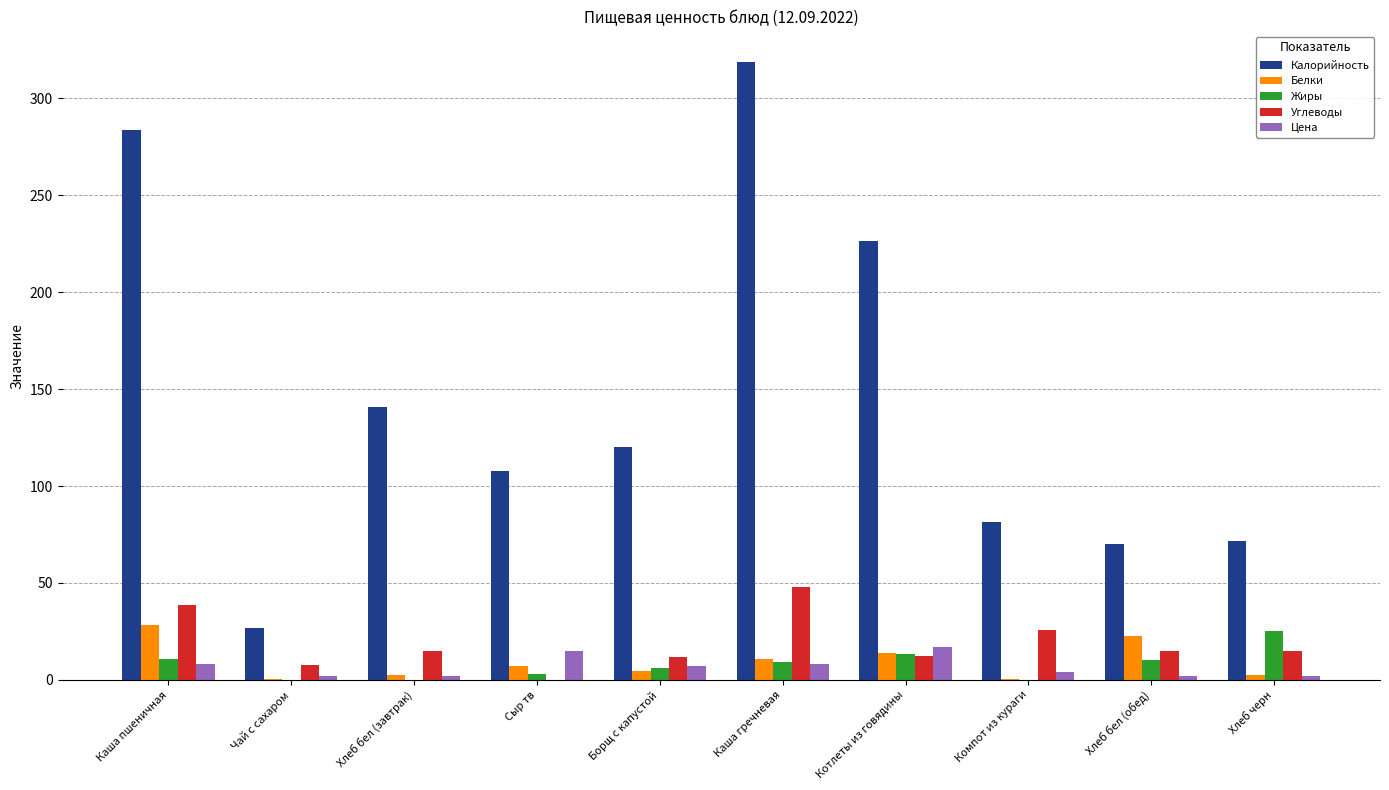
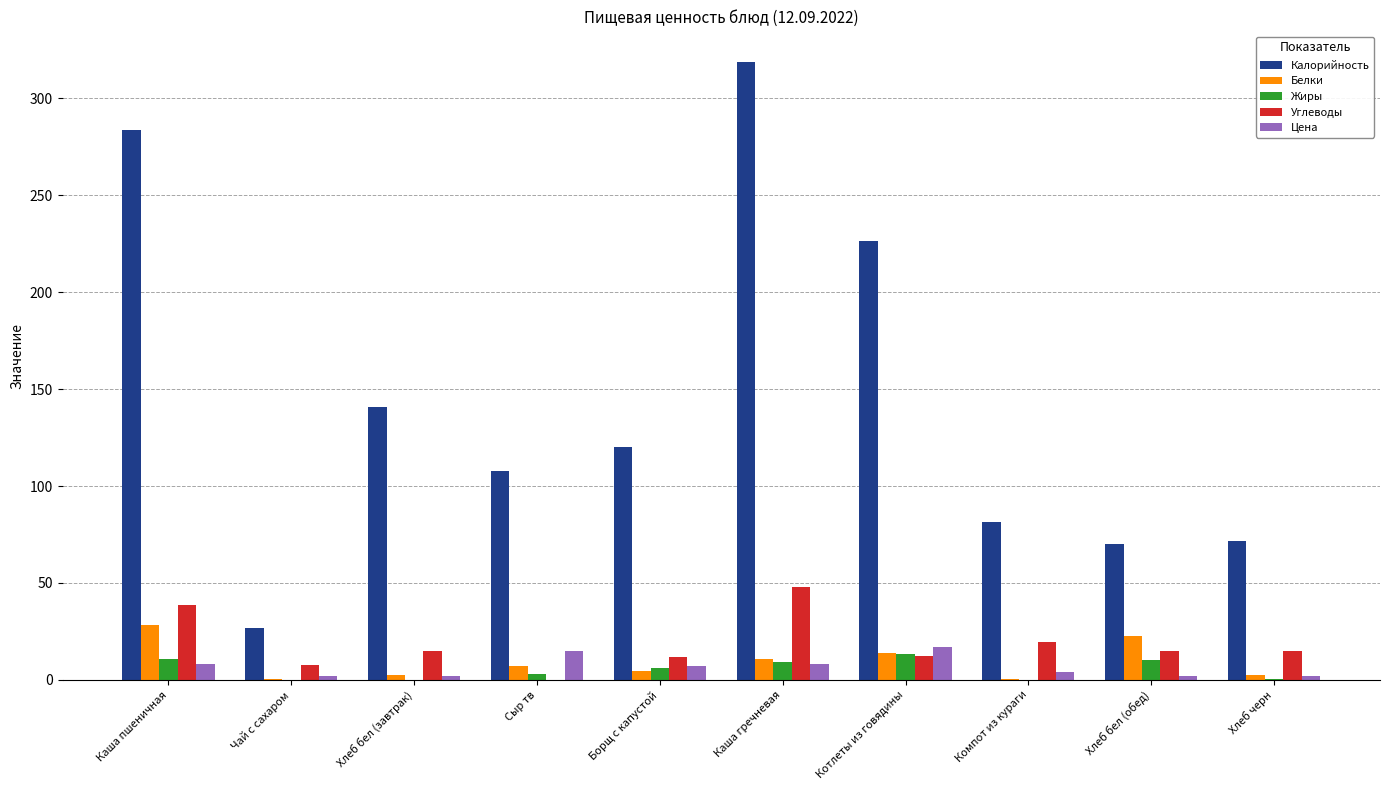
  {
    "Калорийность": {
      "Каша пшеничная": 283,
      "Чай с сахаром": 27,
      "Хлеб бел (завтрак)": 141,
      "Сыр тв": 108,
      "Борщ с капустой": 120,
      "Каша гречневая": 319,
      "Котлеты из говядины": 226,
      "Компот из кураги": 81,
      "Хлеб бел (обед)": 70,
      "Хлеб черн": 71
    },
    "Белки": {
      "Каша пшеничная": 28,
      "Хлеб бел (завтрак)": 2,
      "Сыр тв": 7,
      "Борщ с капустой": 5,
      "Каша гречневая": 11,
      "Котлеты из говядины": 14,
      "Хлеб бел (обед)": 23,
      "Хлеб черн": 2
    },
    "Жиры": {
      "Каша пшеничная": 11,
      "Сыр тв": 3,
      "Борщ с капустой": 6,
      "Каша гречневая": 9,
      "Котлеты из говядины": 14,
      "Хлеб бел (обед)": 10,
-     "Хлеб черн": 25
+     "Хлеб черн": 0
    },
    "Углеводы": {
      "Каша пшеничная": 39,
      "Чай с сахаром": 8,
      "Хлеб бел (завтрак)": 15,
      "Сыр тв": 0,
      "Борщ с капустой": 12,
      "Каша гречневая": 48,
      "Котлеты из говядины": 12,
-     "Компот из кураги": 26,
+     "Компот из кураги": 19,
      "Хлеб бел (обед)": 15,
      "Хлеб черн": 15
    },
    "Цена": {
      "Каша пшеничная": 8,
      "Чай с сахаром": 2,
      "Хлеб бел (завтрак)": 2,
      "Сыр тв": 15,
      "Борщ с капустой": 7,
      "Каша гречневая": 8,
      "Котлеты из говядины": 17,
      "Компот из кураги": 4,
      "Хлеб бел (обед)": 2,
      "Хлеб черн": 2
    }
  }
